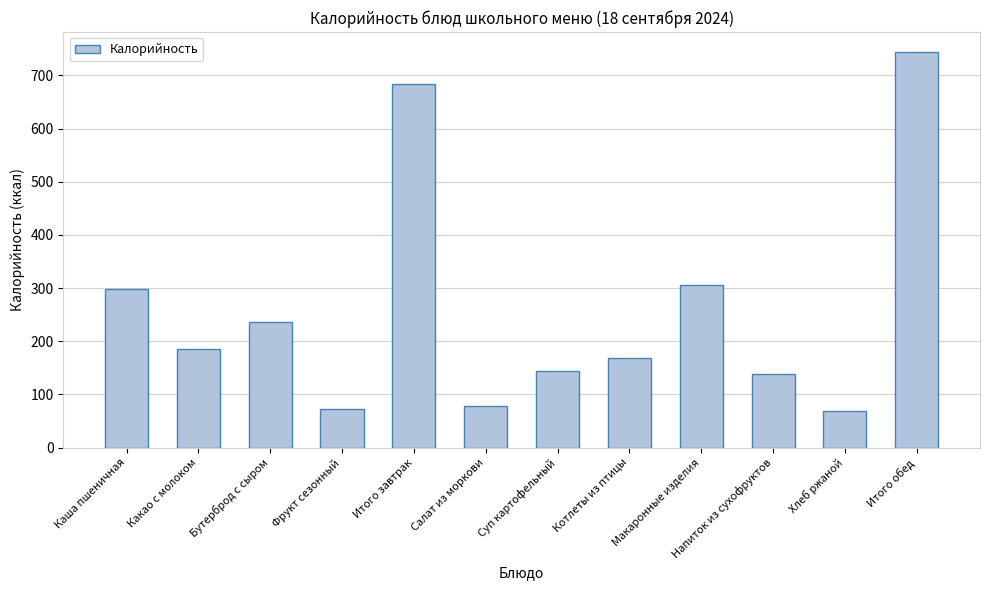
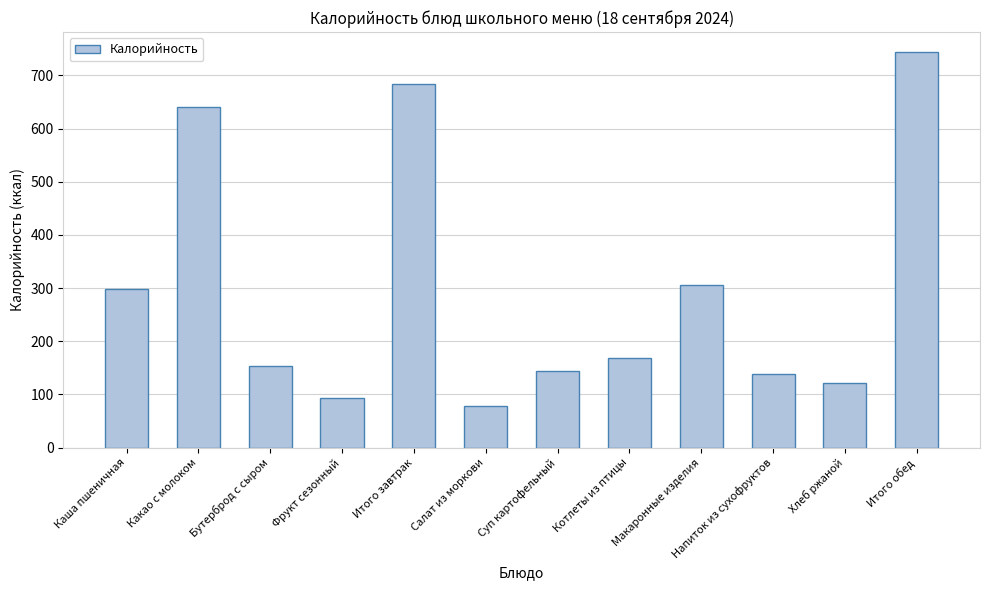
  {
    "Каша пшеничная": 300,
-   "Какао с молоком": 190,
-   "Бутерброд с сыром": 240,
-   "Фрукт сезонный": 70,
+   "Какао с молоком": 640,
+   "Бутерброд с сыром": 150,
+   "Фрукт сезонный": 90,
    "Итого завтрак": 680,
    "Салат из моркови": 80,
    "Суп картофельный": 140,
    "Котлеты из птицы": 170,
    "Макаронные изделия": 300,
    "Напиток из сухофруктов": 140,
-   "Хлеб ржаной": 70,
+   "Хлеб ржаной": 120,
    "Итого обед": 740
  }
